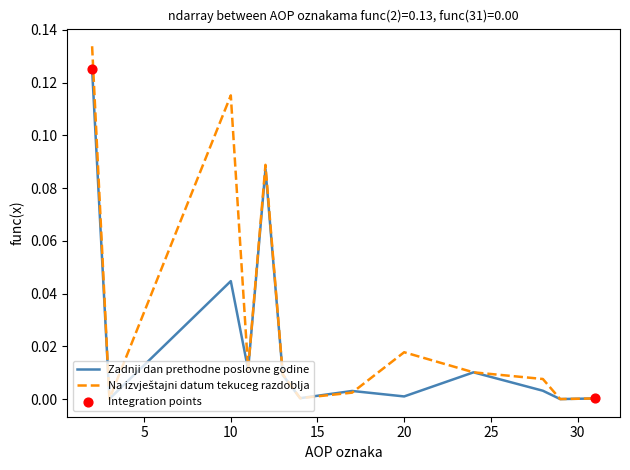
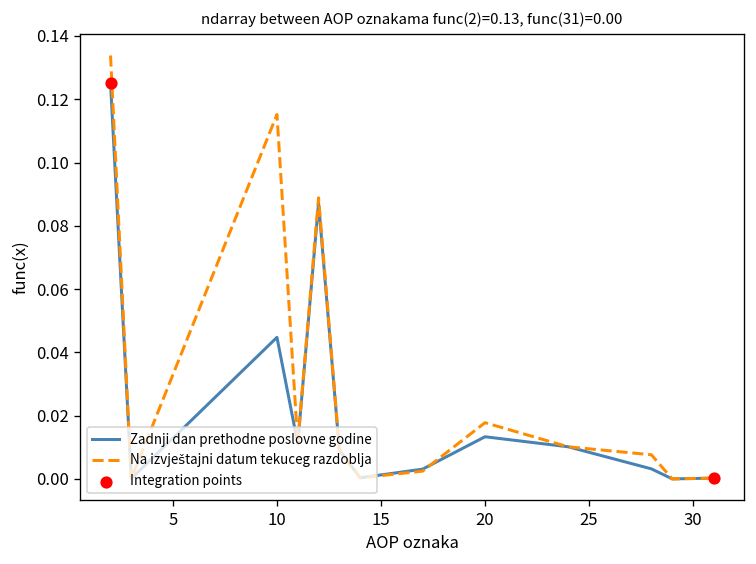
  {
    "Zadnji dan prethodne poslovne godine": {
      "10": 0.045,
-     "20": 0.001
+     "20": 0.013
    },
    "Na izvještajni datum tekuceg razdoblja": {
      "10": 0.115,
      "20": 0.018
    }
  }
